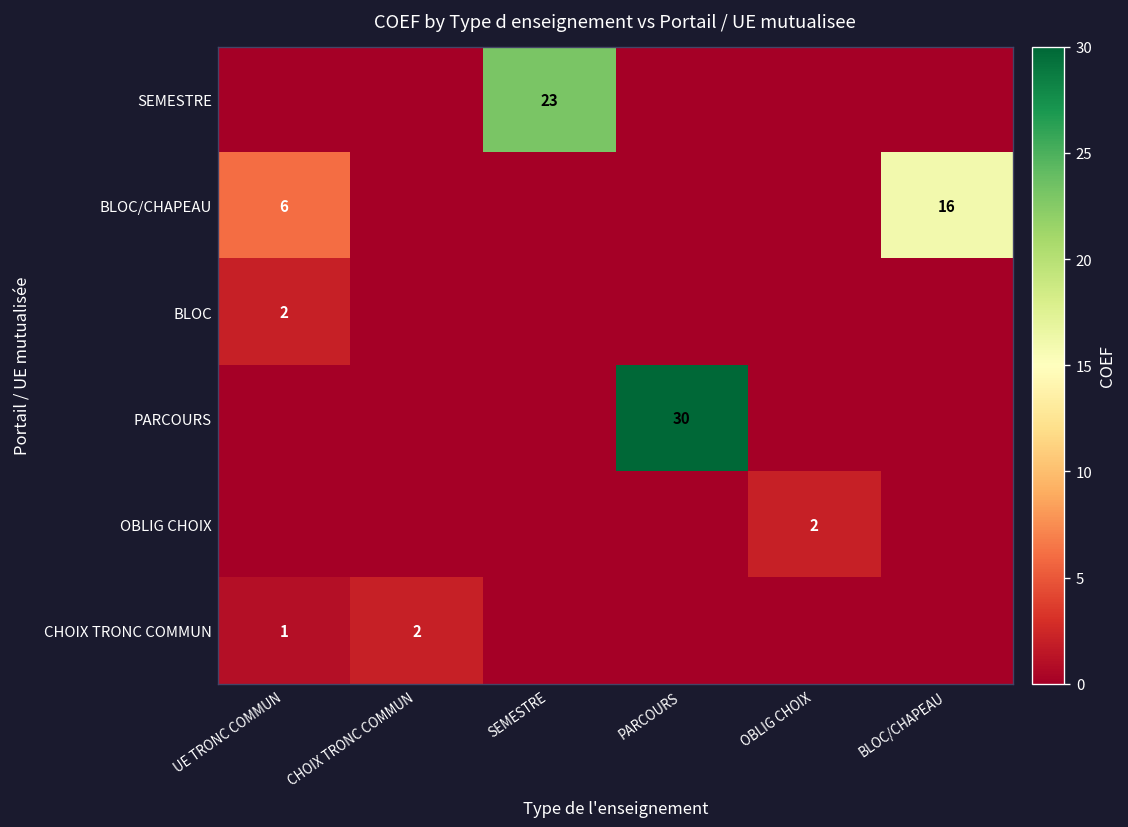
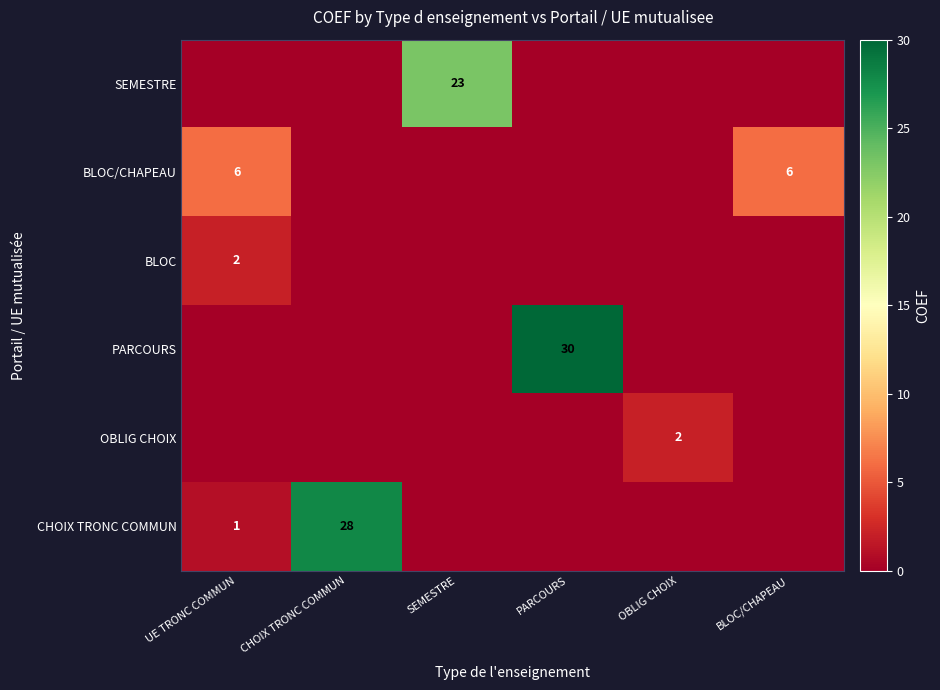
  {
    "SEMESTRE": {
      "SEMESTRE": 23
    },
    "BLOC/CHAPEAU": {
      "UE TRONC COMMUN": 6,
-     "BLOC/CHAPEAU": 16
+     "BLOC/CHAPEAU": 6
    },
    "BLOC": {
      "UE TRONC COMMUN": 2
    },
    "PARCOURS": {
      "PARCOURS": 30
    },
    "OBLIG CHOIX": {
      "OBLIG CHOIX": 2
    },
    "CHOIX TRONC COMMUN": {
      "UE TRONC COMMUN": 1,
-     "CHOIX TRONC COMMUN": 2
+     "CHOIX TRONC COMMUN": 28
    }
  }
